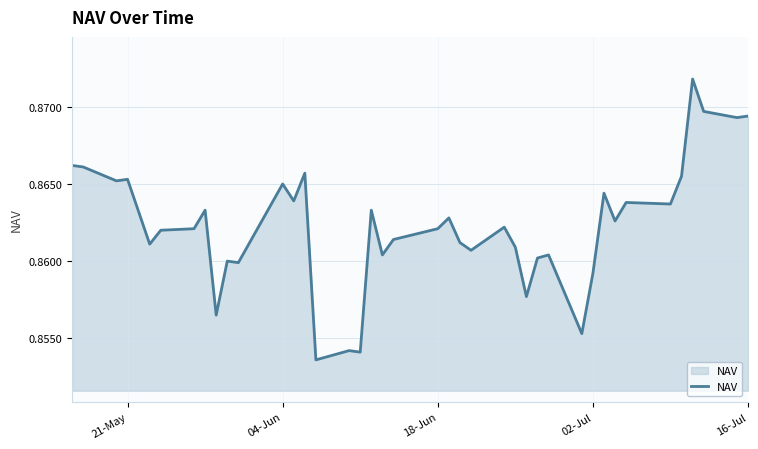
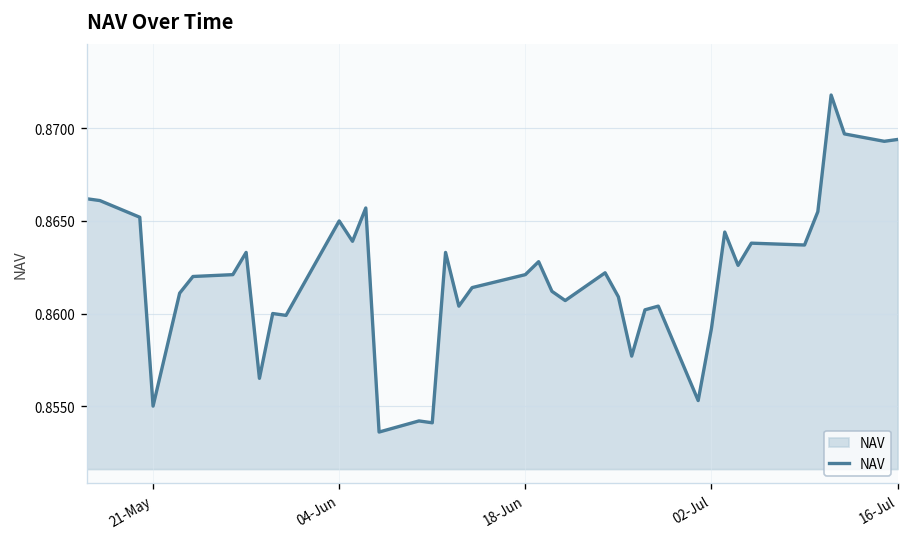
  {
-   "21-May": 0.8653,
+   "21-May": 0.8550,
    "04-Jun": 0.8650,
    "18-Jun": 0.8621,
    "02-Jul": 0.8592,
    "16-Jul": 0.8694
  }
